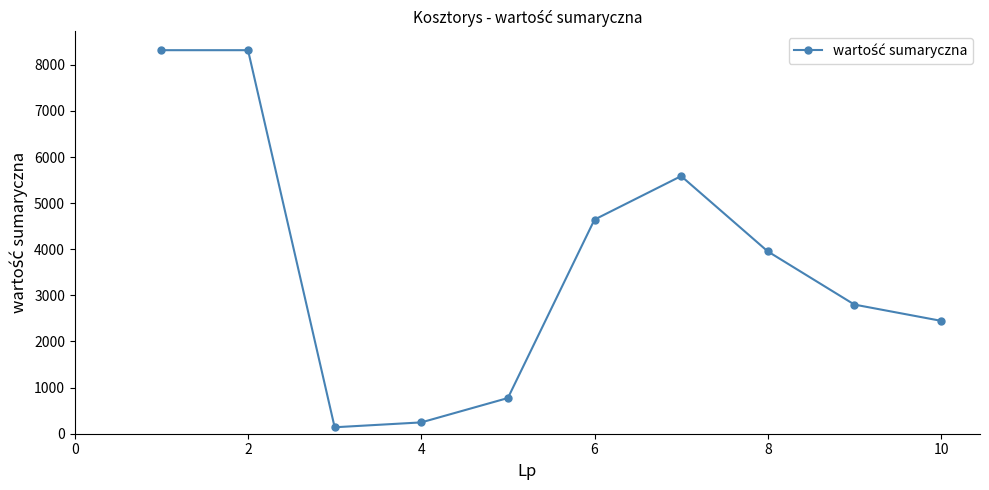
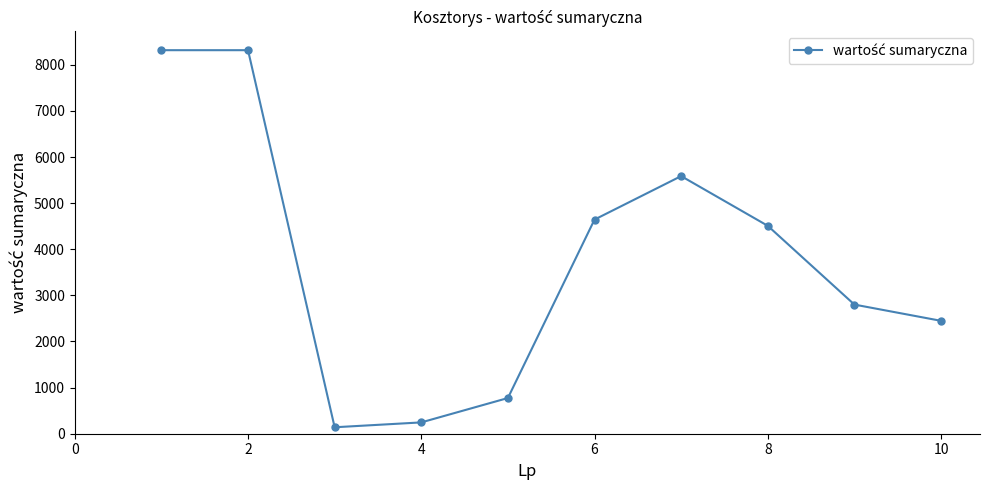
  {
    "2": 8300,
    "4": 200,
    "6": 4600,
-   "8": 4000,
+   "8": 4500,
    "10": 2400
  }
